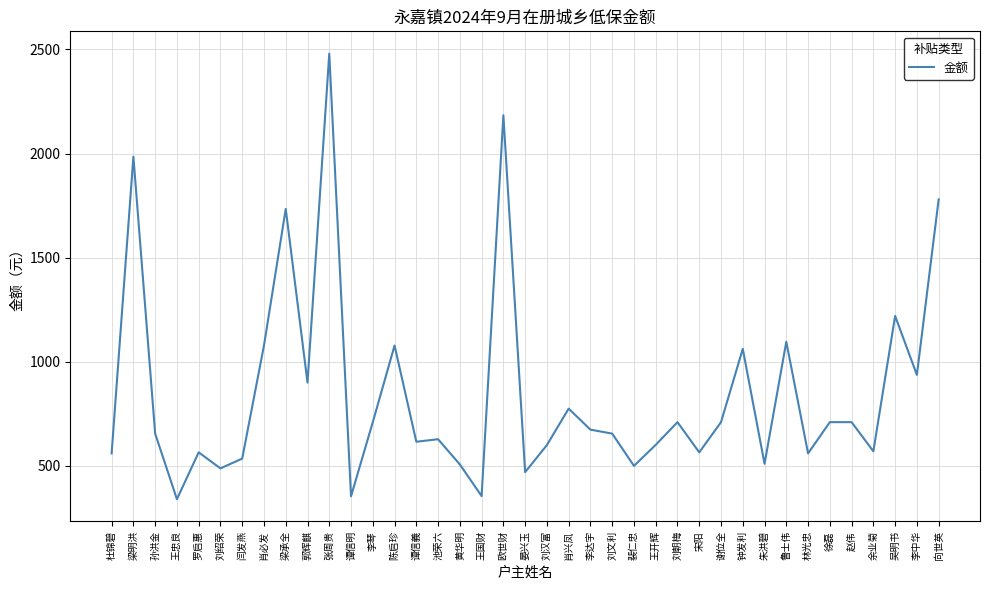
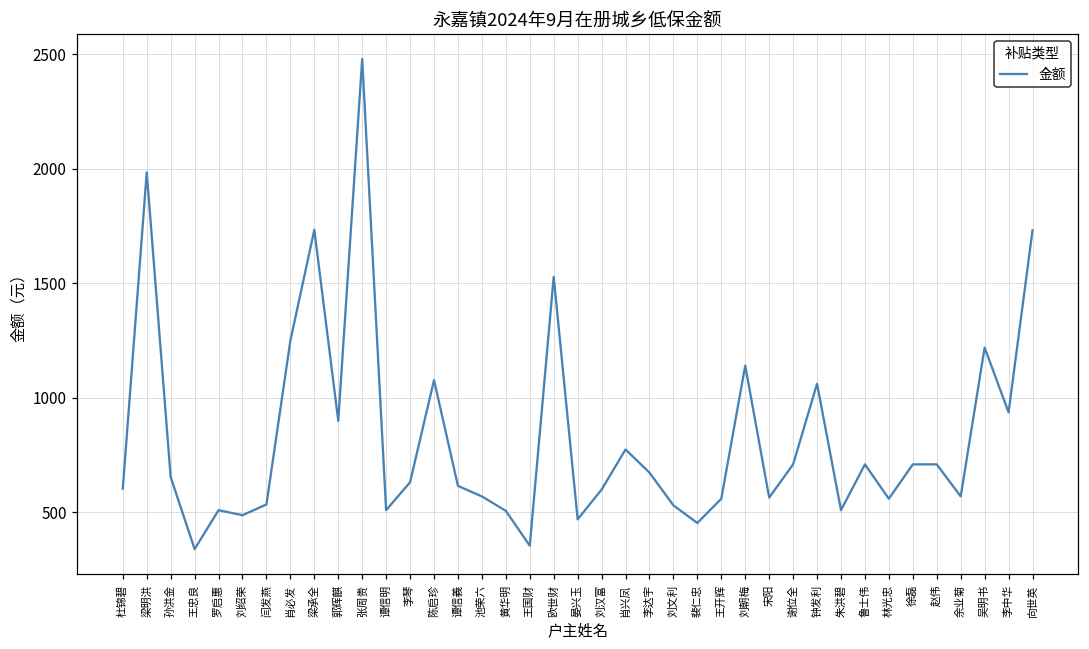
  {
-   "杜锦碧": 560,
+   "杜锦碧": 600,
    "梁明洪": 1990,
    "孙洪金": 660,
    "王忠良": 340,
-   "罗启惠": 570,
+   "罗启惠": 510,
    "刘绍荣": 490,
    "闫发燕": 540,
-   "肖必发": 1080,
+   "肖必发": 1250,
    "梁承全": 1730,
    "郭辉麒": 900,
    "张周贵": 2480,
-   "谭信明": 350,
-   "李琴": 710,
+   "谭信明": 510,
+   "李琴": 630,
    "陈启珍": 1080,
    "谭信義": 620,
-   "池荣六": 630,
+   "池荣六": 570,
    "黄华明": 510,
    "王国财": 360,
-   "欧世财": 2180,
+   "欧世财": 1530,
    "晏兴玉": 470,
    "刘汉富": 600,
    "肖兴凤": 780,
    "李达宇": 670,
-   "刘文利": 660,
-   "裴仁忠": 500,
-   "王开辉": 600,
-   "刘朝梅": 710,
+   "刘文利": 530,
+   "裴仁忠": 450,
+   "王开辉": 560,
+   "刘朝梅": 1140,
    "宋阳": 570,
    "谢位全": 710,
    "钟发利": 1060,
    "朱洪碧": 510,
-   "鲁士伟": 1100,
+   "鲁士伟": 710,
    "林光忠": 560,
    "徐磊": 710,
    "赵伟": 710,
    "余业菊": 570,
    "吴明书": 1220,
    "李中华": 940,
-   "向世英": 1780
+   "向世英": 1730
  }
